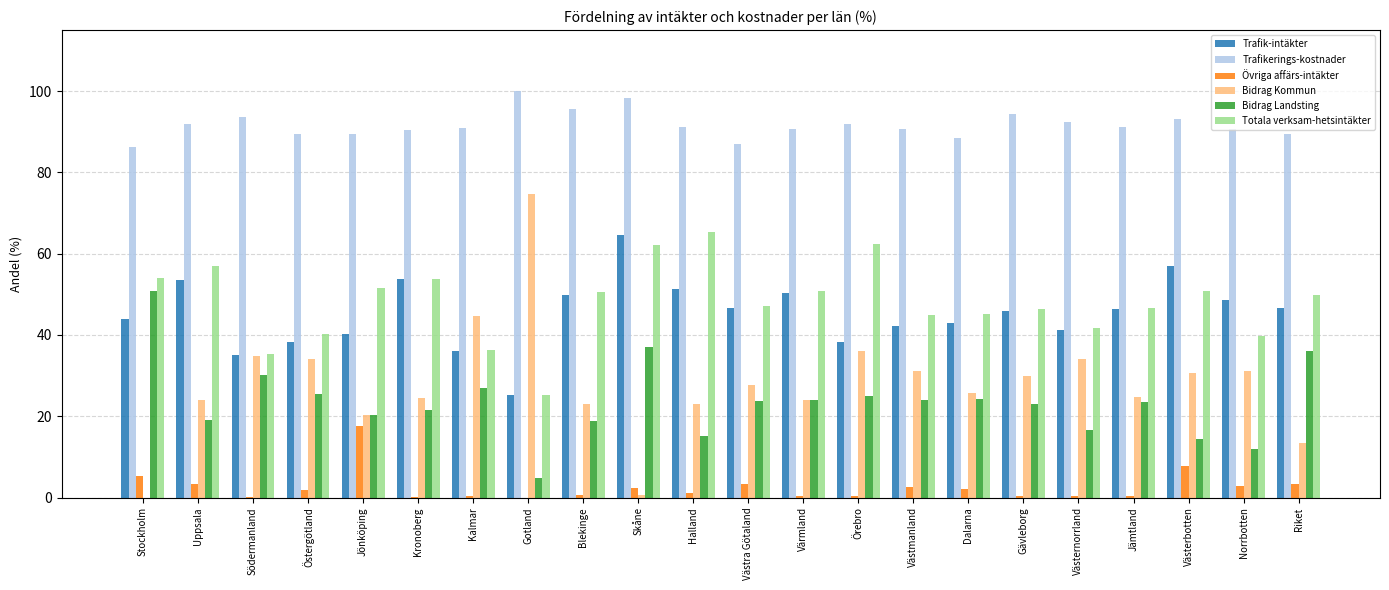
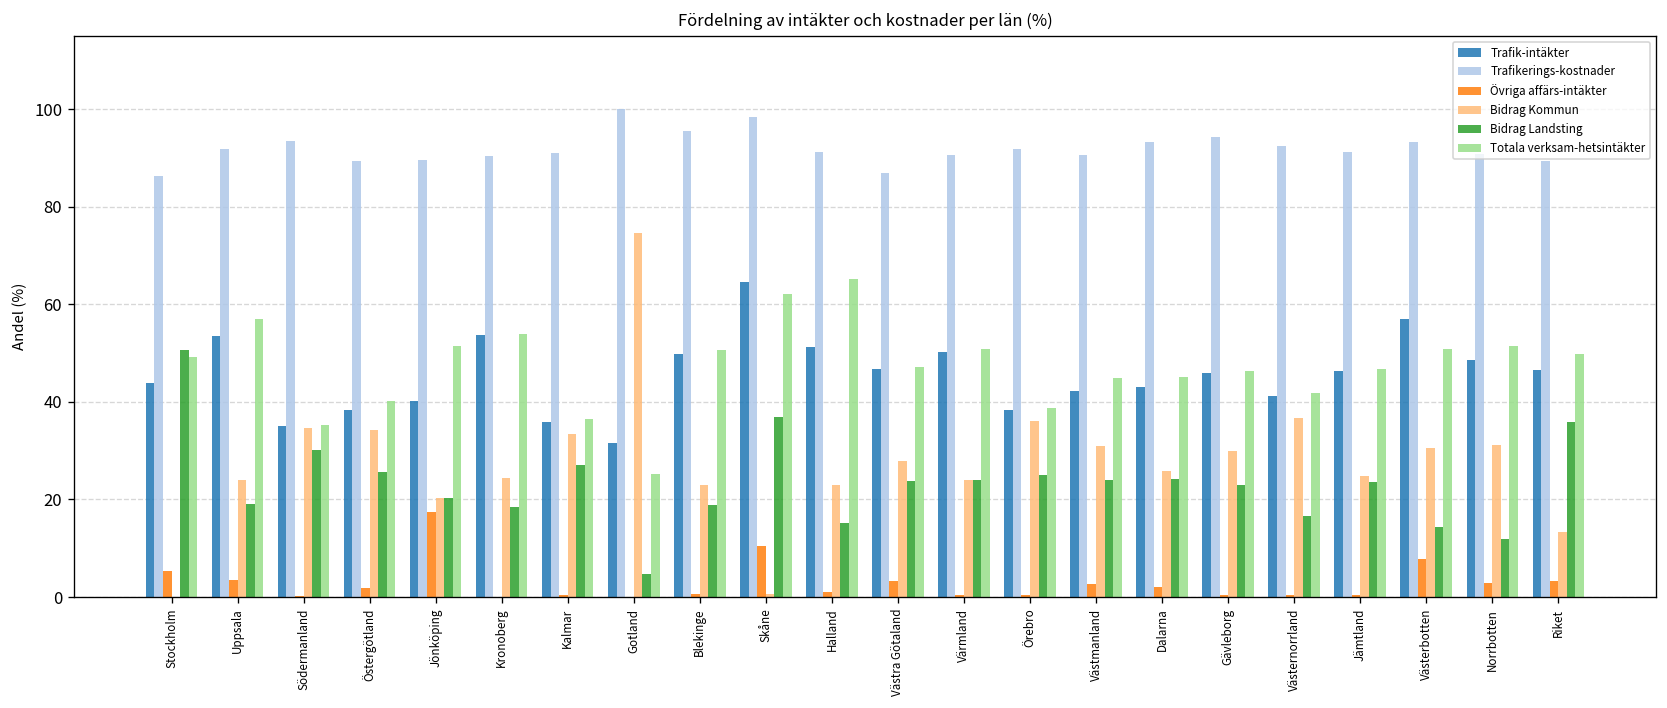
  {
    "Trafik-intäkter": {
      "Stockholm": 44,
      "Uppsala": 54,
      "Södermanland": 35,
      "Östergötland": 38,
      "Jönköping": 40,
      "Kronoberg": 54,
      "Kalmar": 36,
-     "Gotland": 25,
+     "Gotland": 32,
      "Blekinge": 50,
      "Skåne": 65,
      "Halland": 51,
      "Västra Götaland": 47,
      "Värmland": 50,
      "Örebro": 38,
      "Västmanland": 42,
      "Dalarna": 43,
      "Gävleborg": 46,
      "Västernorrland": 41,
      "Jämtland": 46,
      "Västerbotten": 57,
      "Norrbotten": 49,
      "Riket": 47
    },
    "Trafikerings-kostnader": {
      "Stockholm": 86,
      "Uppsala": 92,
      "Södermanland": 94,
      "Östergötland": 89,
      "Jönköping": 90,
      "Kronoberg": 90,
      "Kalmar": 91,
      "Gotland": 100,
      "Blekinge": 95,
      "Skåne": 98,
      "Halland": 91,
      "Västra Götaland": 87,
      "Värmland": 91,
      "Örebro": 92,
      "Västmanland": 91,
-     "Dalarna": 89,
+     "Dalarna": 93,
      "Gävleborg": 94,
      "Västernorrland": 92,
      "Jämtland": 91,
      "Västerbotten": 93,
      "Riket": 89
    },
    "Övriga affärs-intäkter": {
      "Stockholm": 5,
      "Uppsala": 3,
      "Östergötland": 2,
      "Jönköping": 18,
      "Gotland": 0,
      "Blekinge": 1,
-     "Skåne": 2,
+     "Skåne": 11,
      "Halland": 1,
      "Västra Götaland": 3,
      "Västmanland": 3,
      "Dalarna": 2,
      "Västerbotten": 8,
      "Norrbotten": 3,
      "Riket": 3
    },
    "Bidrag Kommun": {
      "Stockholm": 0,
      "Uppsala": 24,
      "Södermanland": 35,
      "Östergötland": 34,
      "Jönköping": 20,
      "Kronoberg": 25,
-     "Kalmar": 45,
+     "Kalmar": 33,
      "Gotland": 75,
      "Blekinge": 23,
      "Skåne": 1,
      "Halland": 23,
      "Västra Götaland": 28,
      "Värmland": 24,
      "Örebro": 36,
      "Västmanland": 31,
      "Dalarna": 26,
      "Gävleborg": 30,
-     "Västernorrland": 34,
+     "Västernorrland": 37,
      "Jämtland": 25,
      "Västerbotten": 31,
      "Norrbotten": 31,
      "Riket": 13
    },
    "Bidrag Landsting": {
      "Stockholm": 51,
      "Uppsala": 19,
      "Södermanland": 30,
      "Östergötland": 26,
      "Jönköping": 20,
-     "Kronoberg": 22,
+     "Kronoberg": 19,
      "Kalmar": 27,
      "Gotland": 5,
      "Blekinge": 19,
      "Skåne": 37,
      "Halland": 15,
      "Västra Götaland": 24,
      "Värmland": 24,
      "Örebro": 25,
      "Västmanland": 24,
      "Dalarna": 24,
      "Gävleborg": 23,
      "Västernorrland": 17,
      "Jämtland": 24,
      "Västerbotten": 14,
      "Norrbotten": 12,
      "Riket": 36
    },
    "Totala verksam-hetsintäkter": {
-     "Stockholm": 54,
+     "Stockholm": 49,
      "Uppsala": 57,
      "Södermanland": 35,
      "Östergötland": 40,
      "Jönköping": 51,
      "Kronoberg": 54,
      "Kalmar": 36,
      "Gotland": 25,
      "Blekinge": 51,
      "Skåne": 62,
      "Halland": 65,
      "Västra Götaland": 47,
      "Värmland": 51,
-     "Örebro": 62,
+     "Örebro": 39,
      "Västmanland": 45,
      "Dalarna": 45,
      "Gävleborg": 46,
      "Västernorrland": 42,
      "Jämtland": 47,
      "Västerbotten": 51,
-     "Norrbotten": 40,
+     "Norrbotten": 52,
      "Riket": 50
    }
  }
